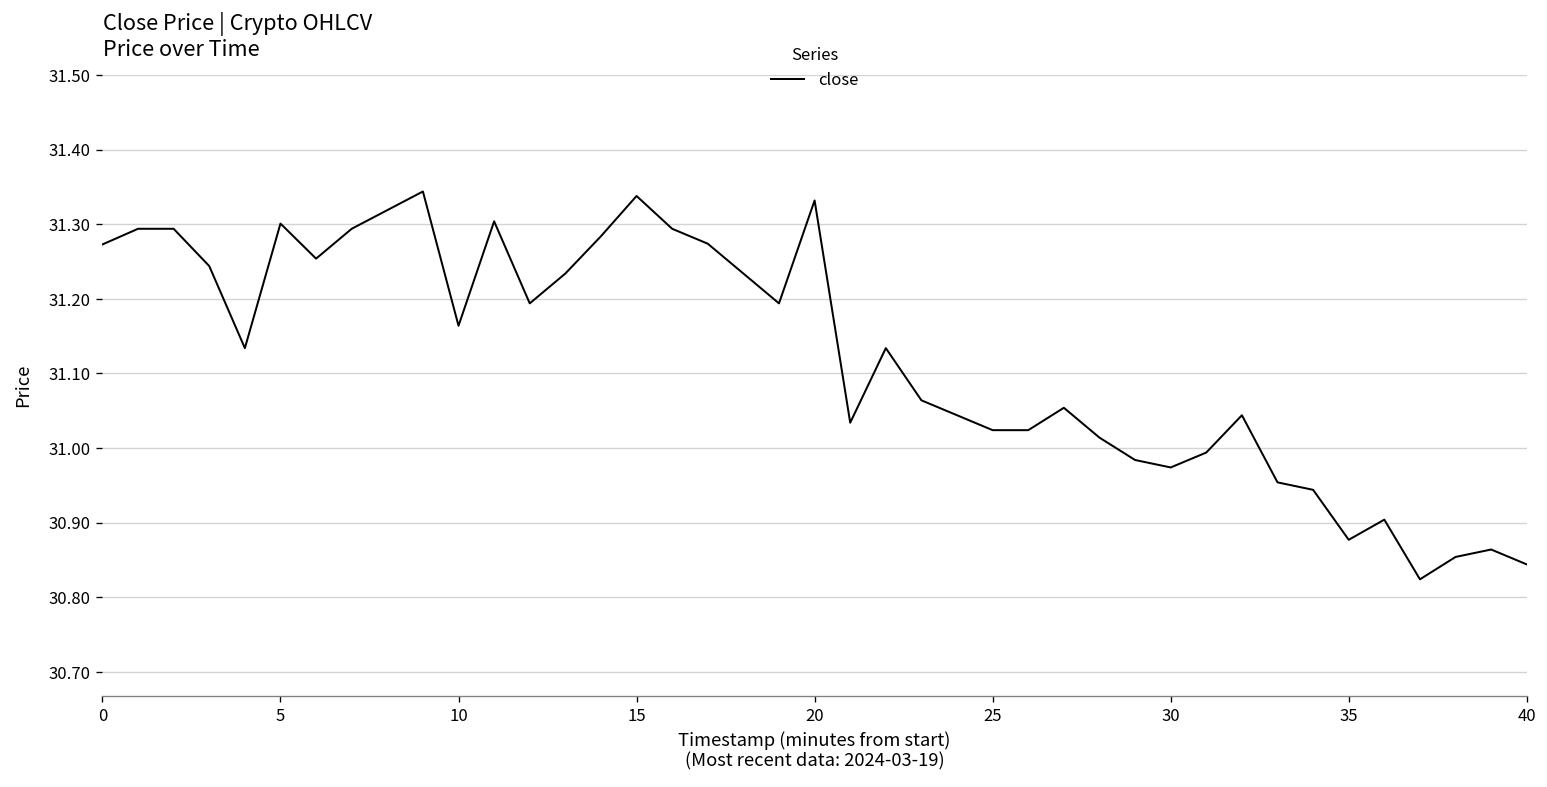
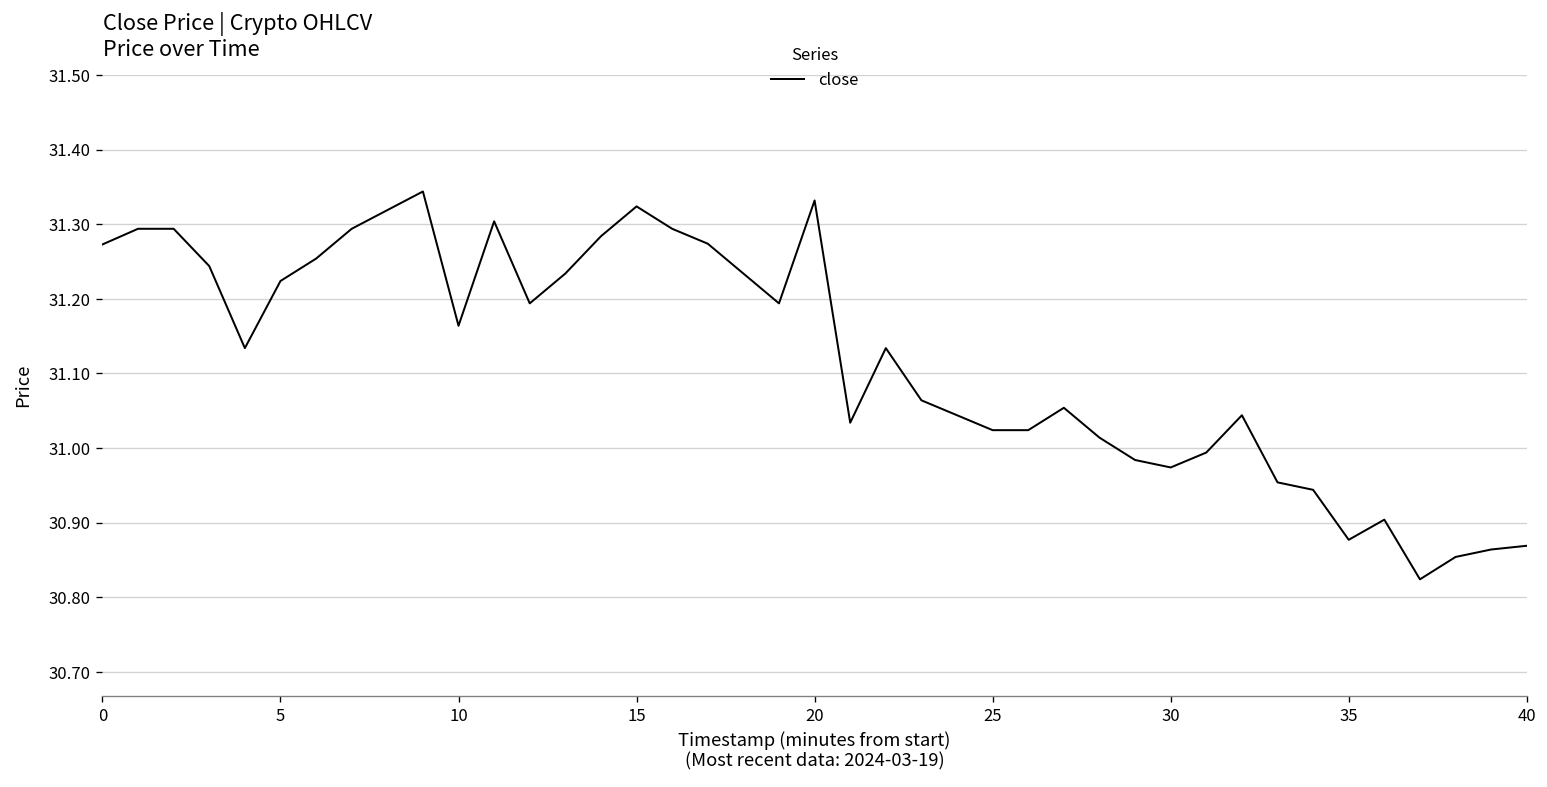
  {
    "0": 31.27,
-   "5": 31.30,
+   "5": 31.22,
    "10": 31.16,
-   "15": 31.34,
+   "15": 31.32,
    "20": 31.33,
    "25": 31.02,
    "30": 30.97,
    "35": 30.88,
-   "40": 30.84
+   "40": 30.87
  }
